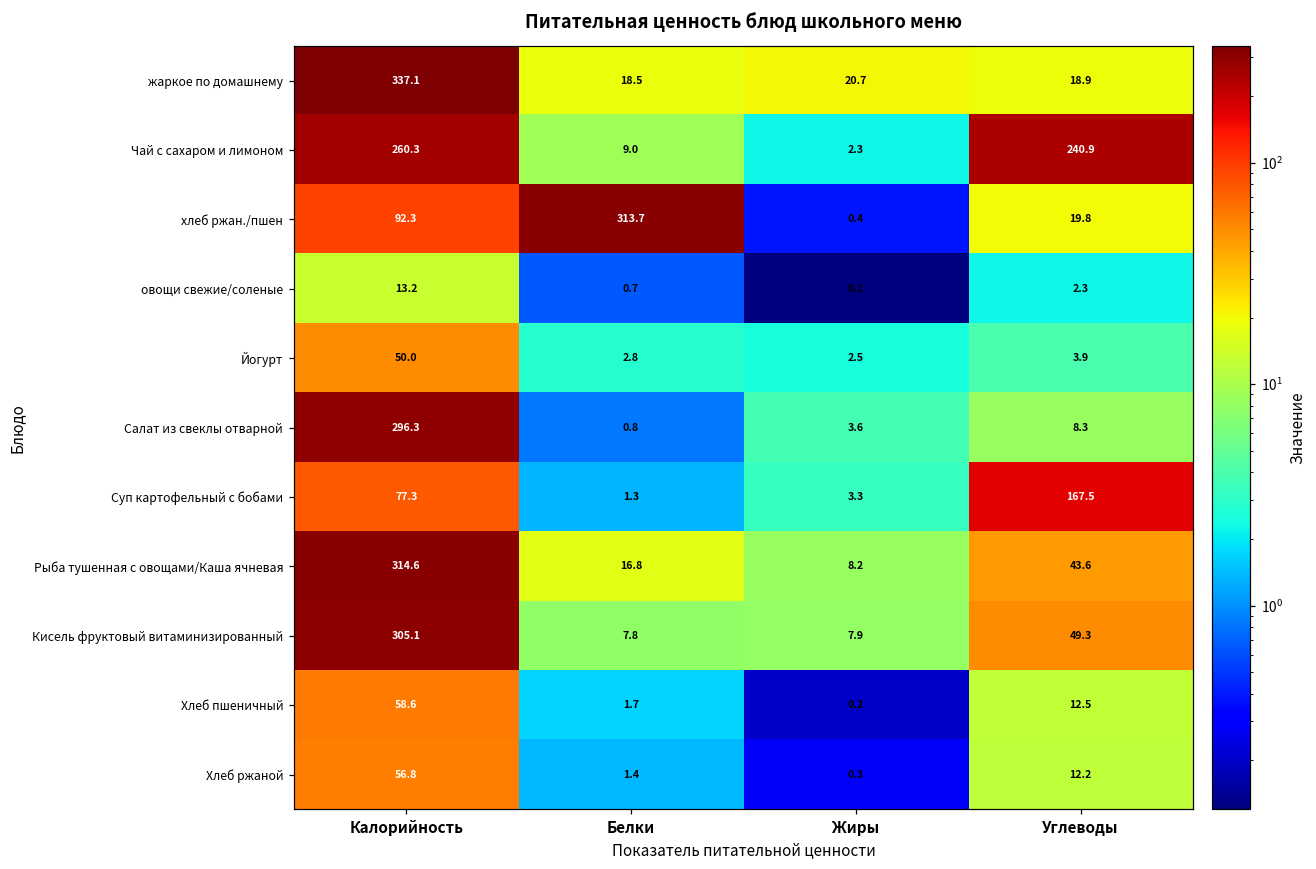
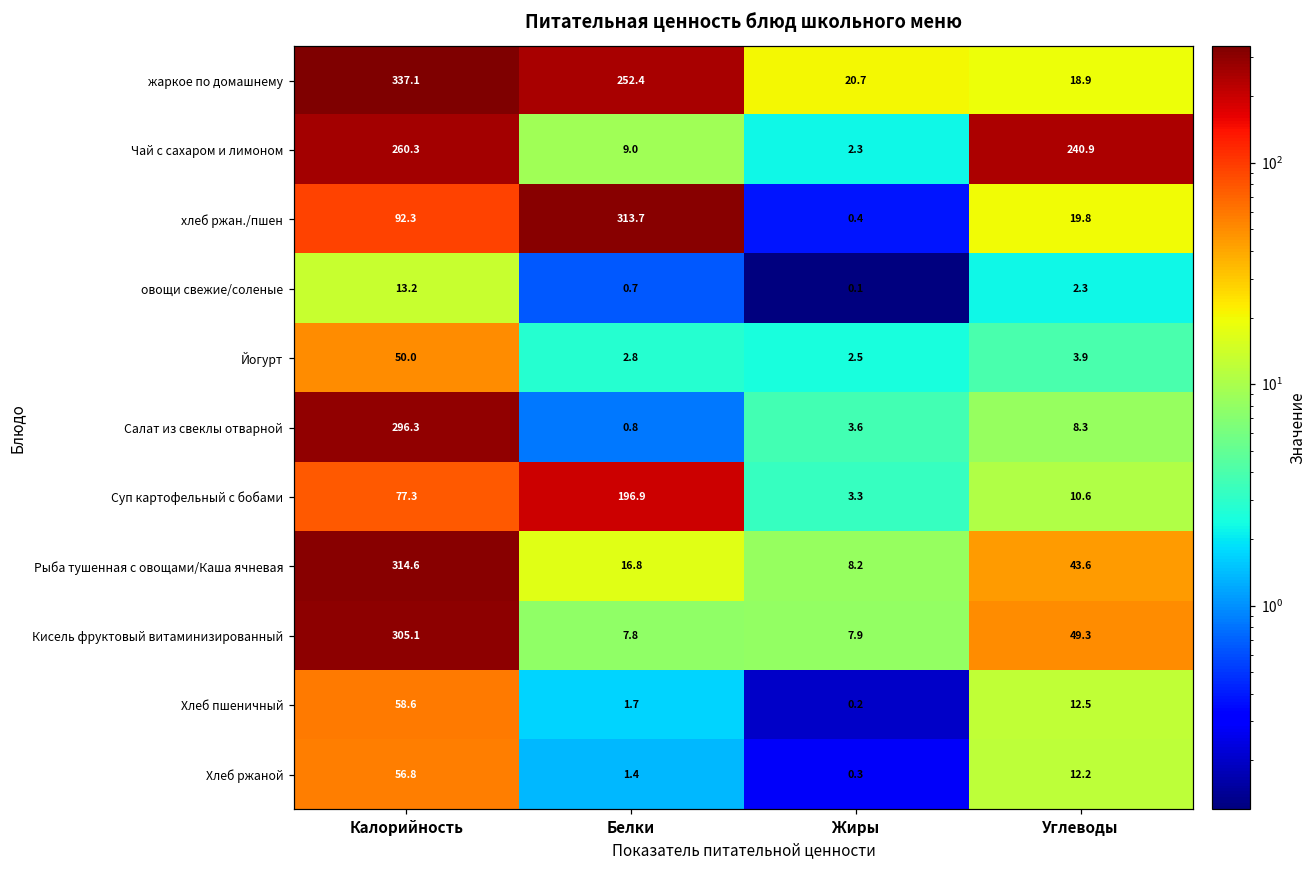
  {
    "жаркое по домашнему": {
      "Калорийность": 337.1,
-     "Белки": 18.5,
+     "Белки": 252.4,
      "Жиры": 20.7,
      "Углеводы": 18.9
    },
    "Чай с сахаром и лимоном": {
      "Калорийность": 260.3,
      "Белки": 9.0,
      "Жиры": 2.3,
      "Углеводы": 240.9
    },
    "хлеб ржан./пшен": {
      "Калорийность": 92.3,
      "Белки": 313.7,
      "Жиры": 0.4,
      "Углеводы": 19.8
    },
    "овощи свежие/соленые": {
      "Калорийность": 13.2,
      "Белки": 0.7,
      "Жиры": 0.1,
      "Углеводы": 2.3
    },
    "Йогурт": {
      "Калорийность": 50.0,
      "Белки": 2.8,
      "Жиры": 2.5,
      "Углеводы": 3.9
    },
    "Салат из свеклы отварной": {
      "Калорийность": 296.3,
      "Белки": 0.8,
      "Жиры": 3.6,
      "Углеводы": 8.3
    },
    "Суп картофельный с бобами": {
      "Калорийность": 77.3,
-     "Белки": 1.3,
+     "Белки": 196.9,
      "Жиры": 3.3,
-     "Углеводы": 167.5
+     "Углеводы": 10.6
    },
    "Рыба тушенная с овощами/Каша ячневая": {
      "Калорийность": 314.6,
      "Белки": 16.8,
      "Жиры": 8.2,
      "Углеводы": 43.6
    },
    "Кисель фруктовый витаминизированный": {
      "Калорийность": 305.1,
      "Белки": 7.8,
      "Жиры": 7.9,
      "Углеводы": 49.3
    },
    "Хлеб пшеничный": {
      "Калорийность": 58.6,
      "Белки": 1.7,
      "Жиры": 0.2,
      "Углеводы": 12.5
    },
    "Хлеб ржаной": {
      "Калорийность": 56.8,
      "Белки": 1.4,
      "Жиры": 0.3,
      "Углеводы": 12.2
    }
  }
